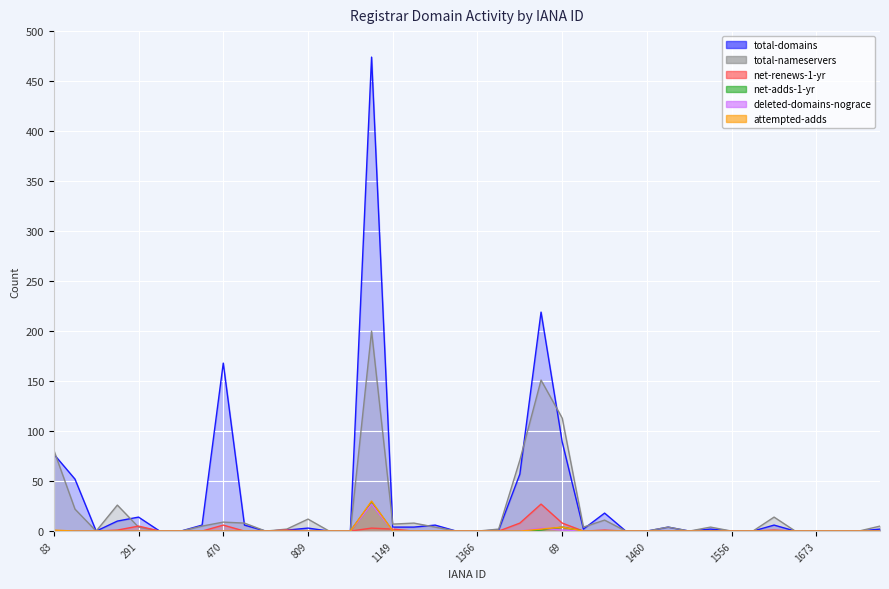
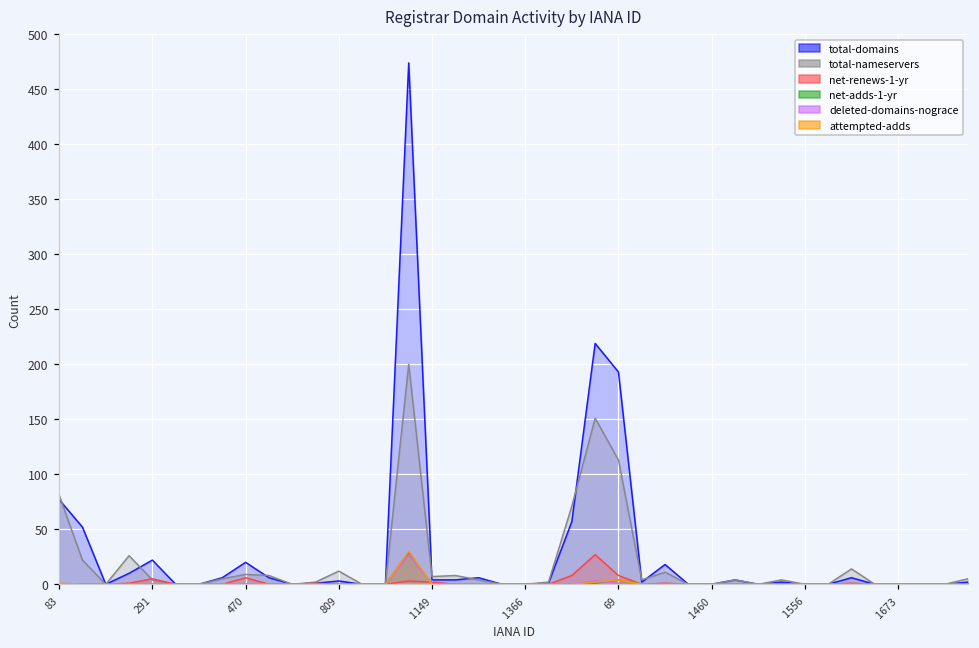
  {
    "total-domains": {
      "83": 80,
-     "291": 10,
-     "470": 170,
+     "291": 20,
+     "470": 20,
      "809": 0,
-     "69": 90
+     "69": 190
    }
  }
